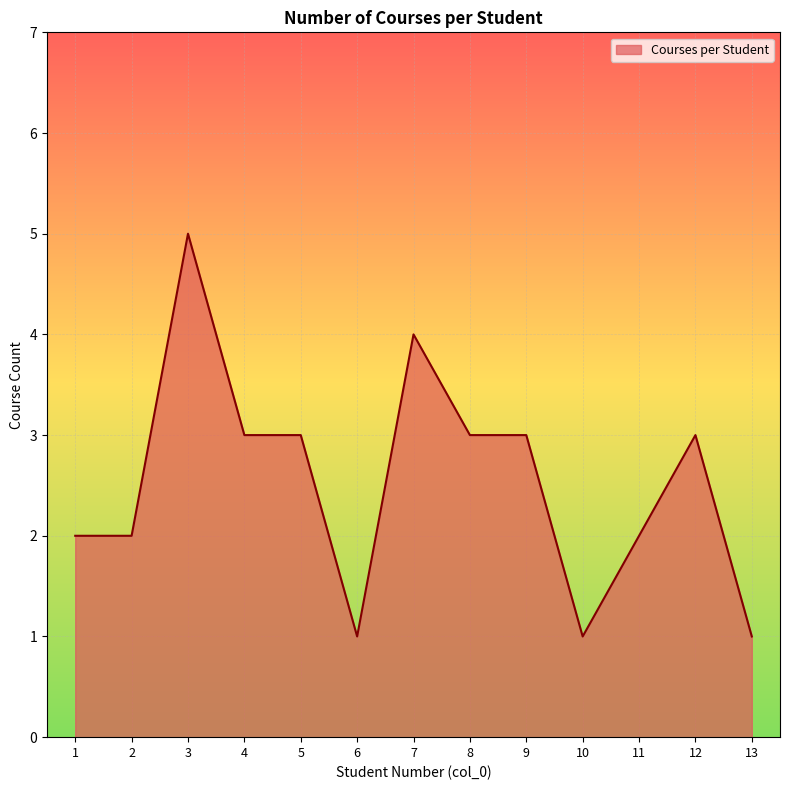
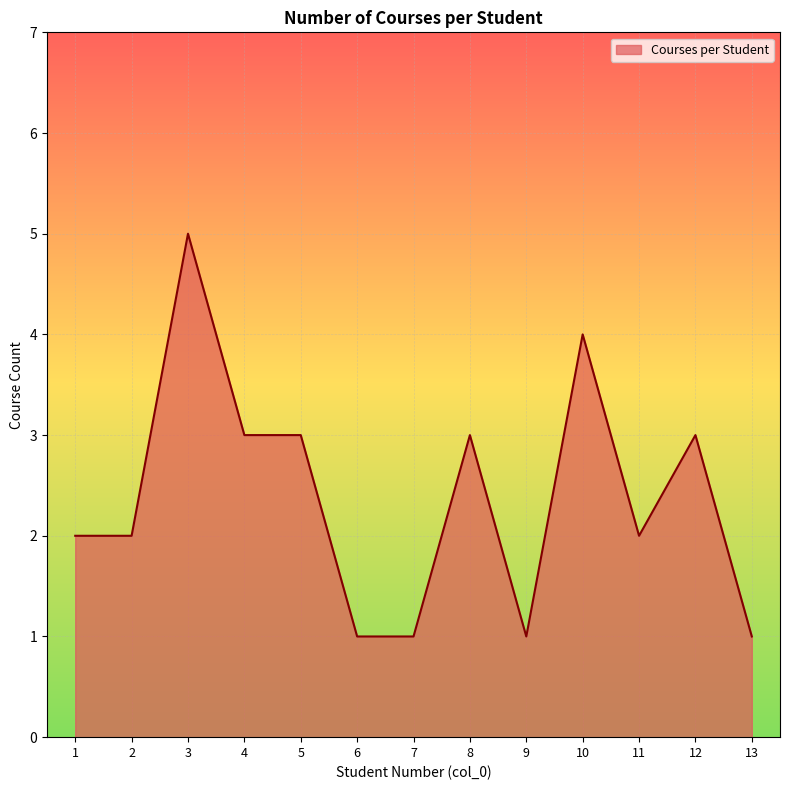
  {
    "Courses per Student": {
      "1": 2,
      "2": 2,
      "3": 5,
      "4": 3,
      "5": 3,
      "6": 1,
-     "7": 4,
+     "7": 1,
      "8": 3,
-     "9": 3,
-     "10": 1,
+     "9": 1,
+     "10": 4,
      "11": 2,
      "12": 3,
      "13": 1
    }
  }
